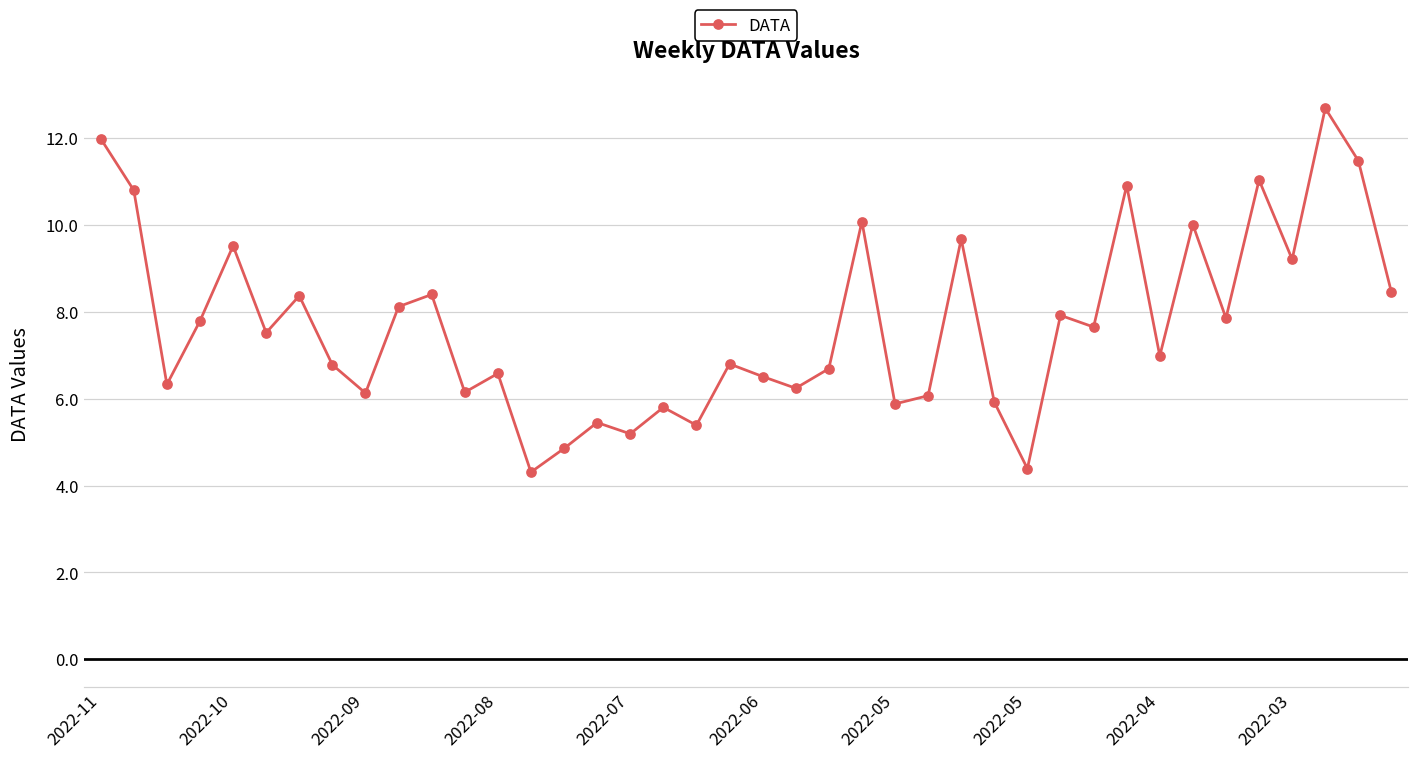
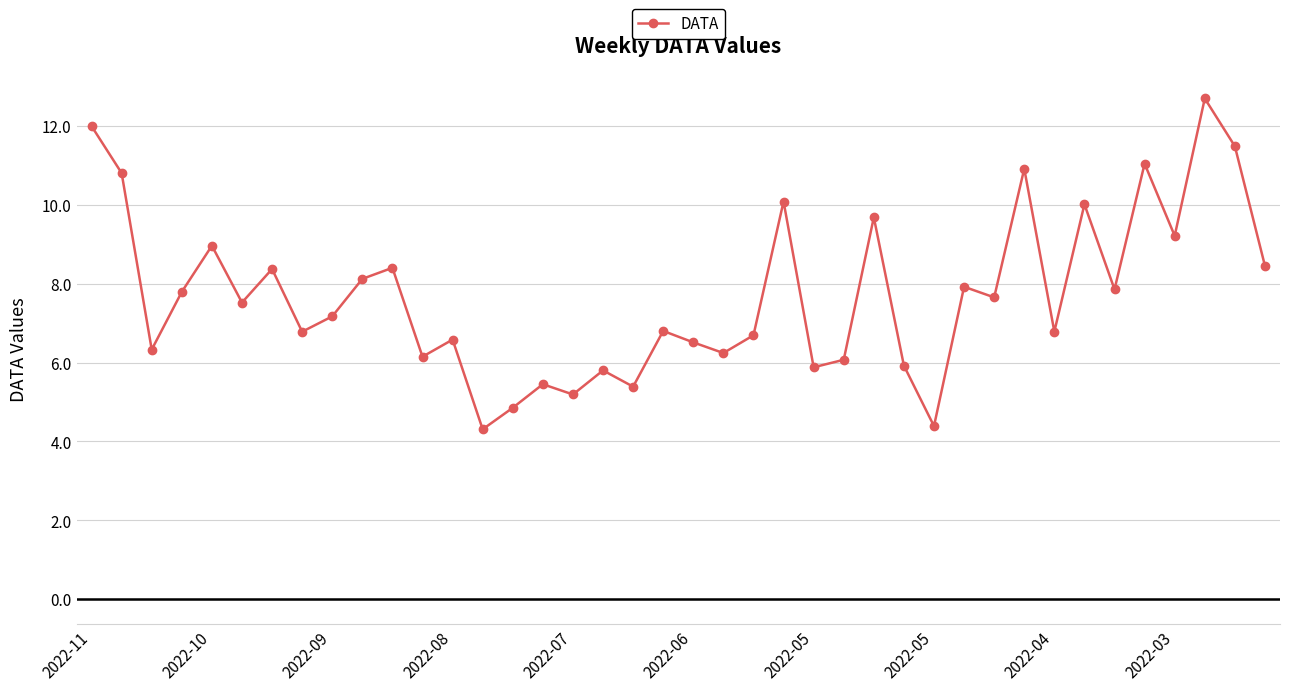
  {
    "2022-11": 12.0,
-   "2022-10": 9.5,
-   "2022-09": 6.1,
+   "2022-10": 9.0,
+   "2022-09": 7.2,
    "2022-08": 6.6,
    "2022-07": 5.2,
    "2022-06": 6.5,
-   "2022-04": 7.0,
+   "2022-04": 6.8,
    "2022-03": 9.2
  }
